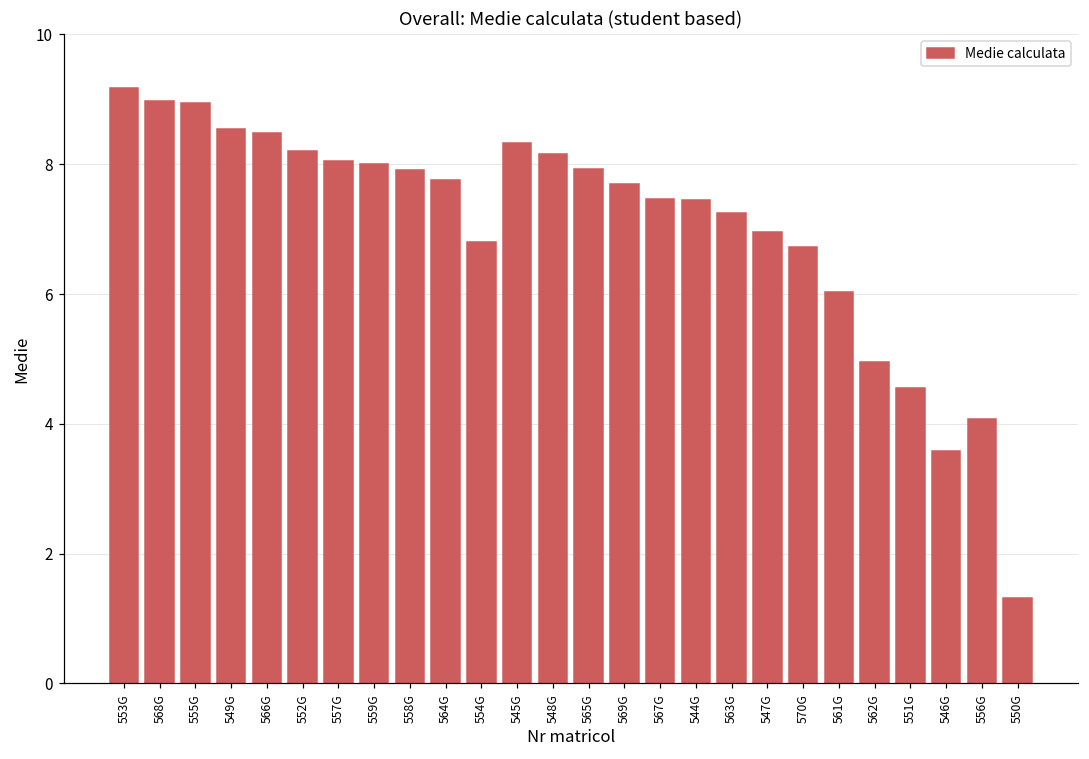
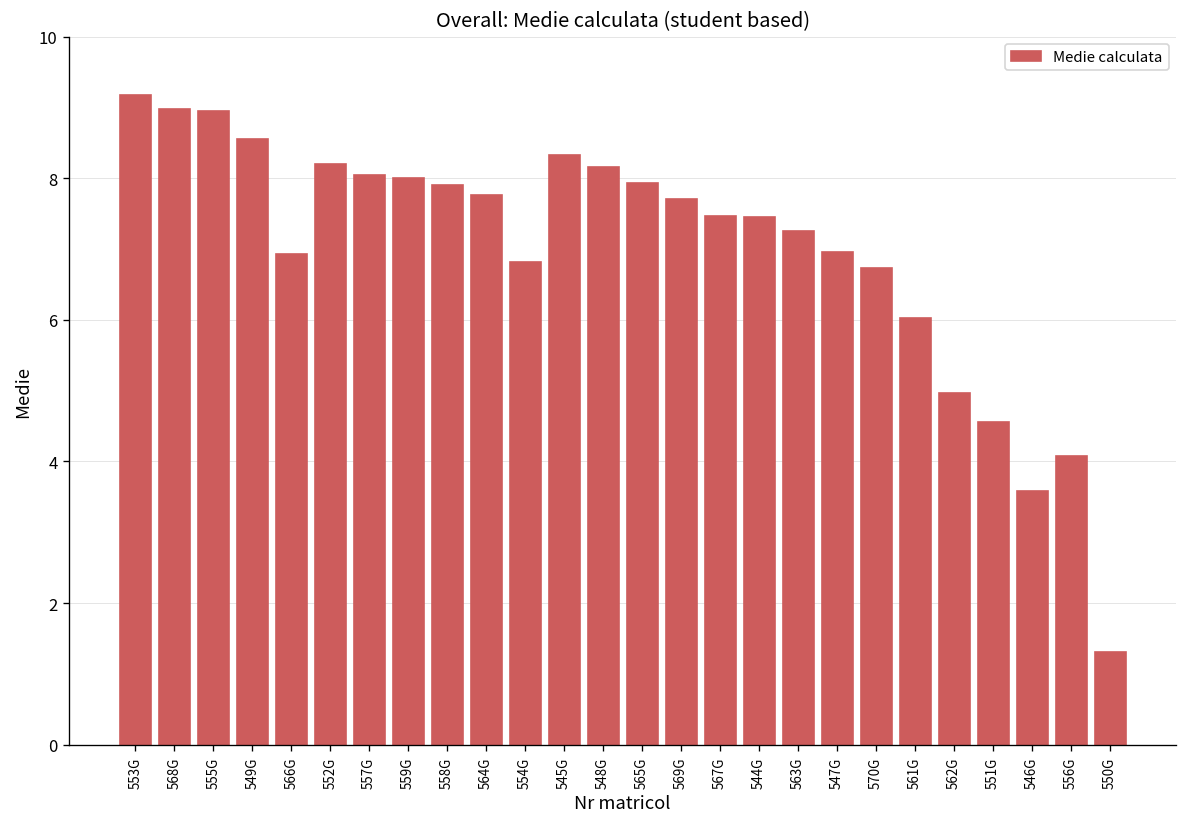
  {
    "553G": 9.2,
    "568G": 9.0,
    "555G": 9.0,
    "549G": 8.6,
-   "566G": 8.5,
+   "566G": 6.9,
    "552G": 8.2,
    "557G": 8.1,
    "559G": 8.0,
    "558G": 7.9,
    "564G": 7.8,
    "554G": 6.8,
    "545G": 8.3,
    "548G": 8.2,
    "565G": 7.9,
    "569G": 7.7,
    "567G": 7.5,
    "544G": 7.5,
    "563G": 7.3,
    "547G": 7.0,
    "570G": 6.7,
    "561G": 6.0,
    "562G": 5.0,
    "551G": 4.6,
    "546G": 3.6,
    "556G": 4.1,
    "550G": 1.3
  }
